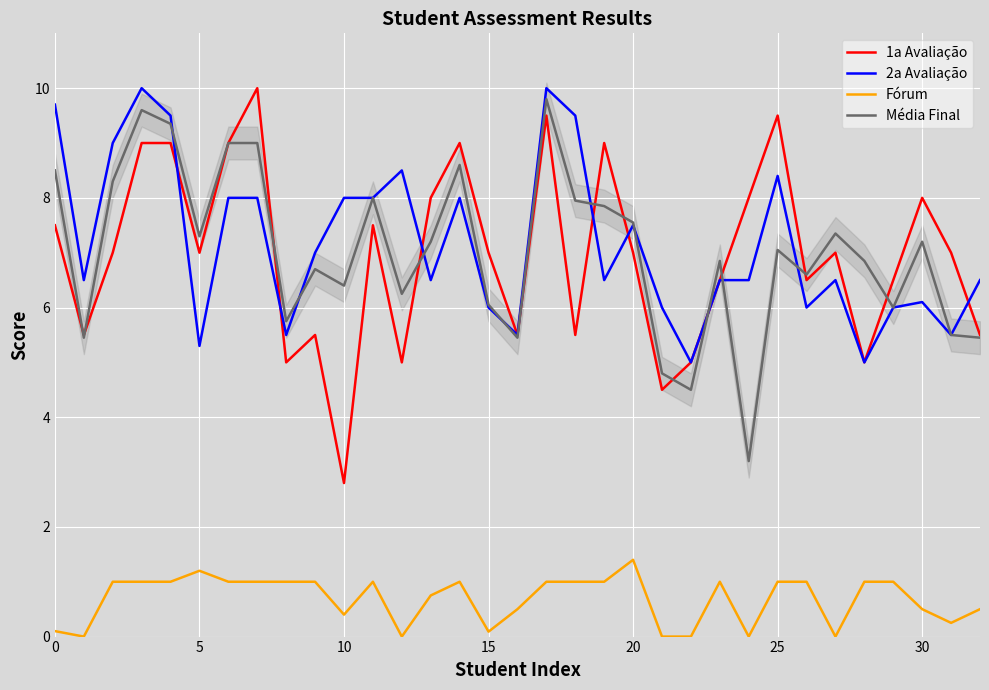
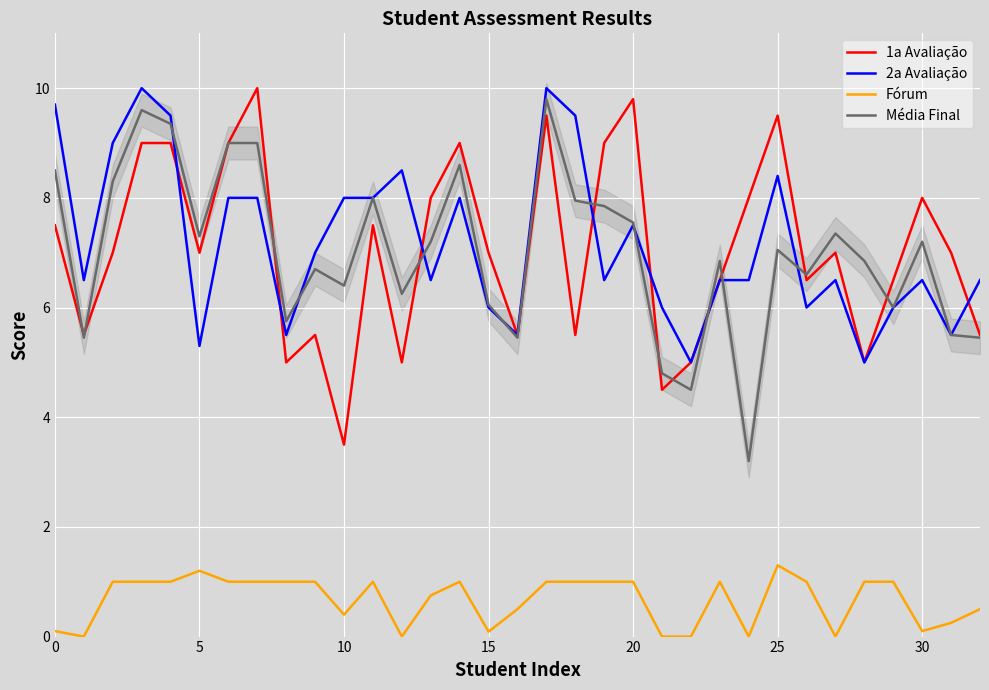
  {
    "1a Avaliação": {
      "0": 7.5,
      "5": 7.0,
-     "10": 2.8,
+     "10": 3.5,
      "15": 7.0,
-     "20": 7.0,
+     "20": 9.8,
      "25": 9.5,
      "30": 8.0
    },
    "2a Avaliação": {
      "0": 9.7,
      "5": 5.3,
      "10": 8.0,
      "15": 6.0,
      "20": 7.5,
      "25": 8.4,
-     "30": 6.1
+     "30": 6.5
    },
    "Fórum": {
      "0": 0.1,
      "5": 1.2,
      "10": 0.4,
      "15": 0.1,
-     "20": 1.4,
-     "25": 1.0,
-     "30": 0.5
+     "20": 1.0,
+     "25": 1.3,
+     "30": 0.1
    }
  }
